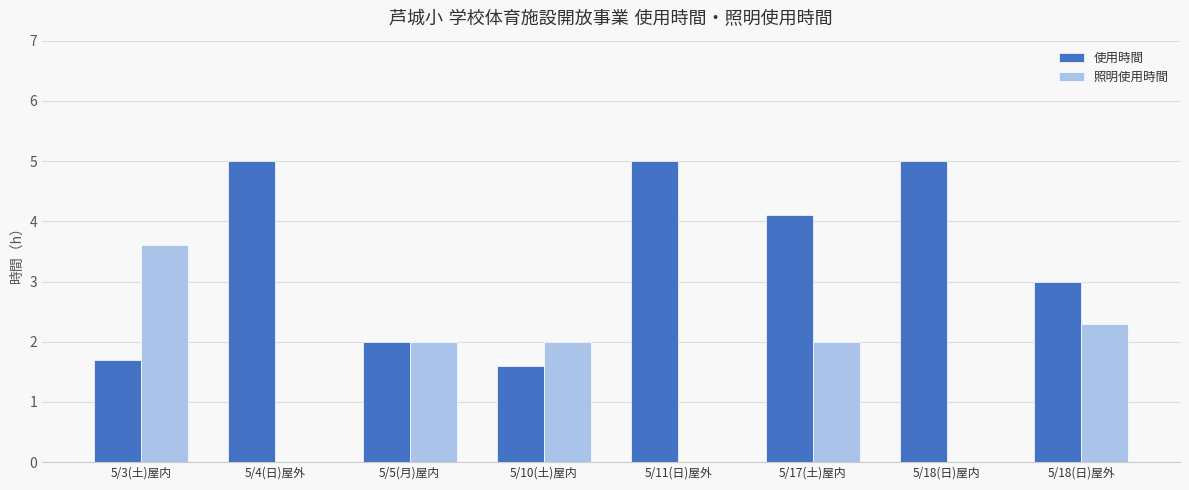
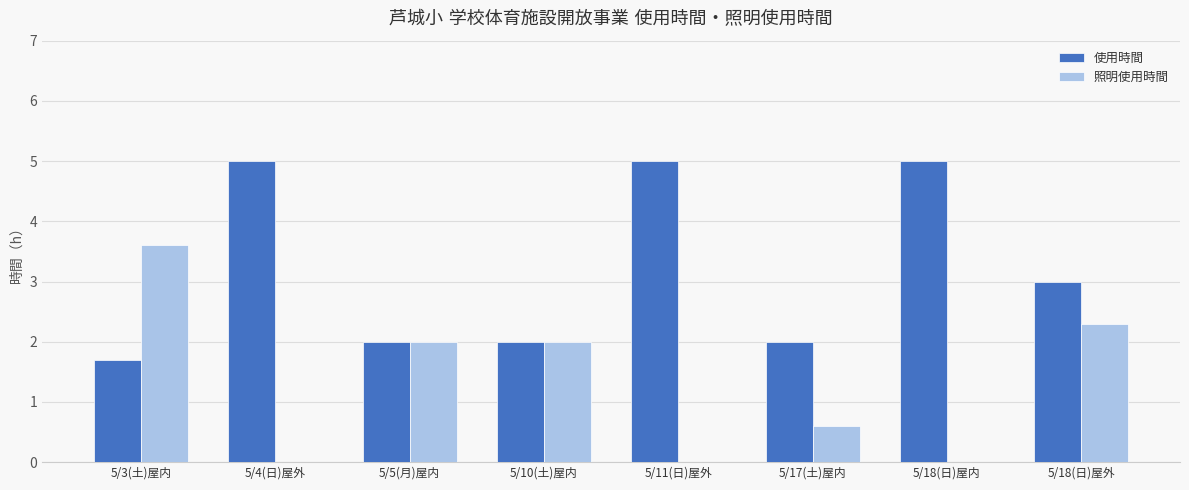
  {
    "使用時間": {
      "5/3(土)屋内": 1.7,
      "5/4(日)屋外": 5.0,
      "5/5(月)屋内": 2.0,
-     "5/10(土)屋内": 1.6,
+     "5/10(土)屋内": 2.0,
      "5/11(日)屋外": 5.0,
-     "5/17(土)屋内": 4.1,
+     "5/17(土)屋内": 2.0,
      "5/18(日)屋内": 5.0,
      "5/18(日)屋外": 3.0
    },
    "照明使用時間": {
      "5/3(土)屋内": 3.6,
      "5/4(日)屋外": 0.0,
      "5/5(月)屋内": 2.0,
      "5/10(土)屋内": 2.0,
      "5/11(日)屋外": 0.0,
-     "5/17(土)屋内": 2.0,
+     "5/17(土)屋内": 0.6,
      "5/18(日)屋内": 0.0,
      "5/18(日)屋外": 2.3
    }
  }
